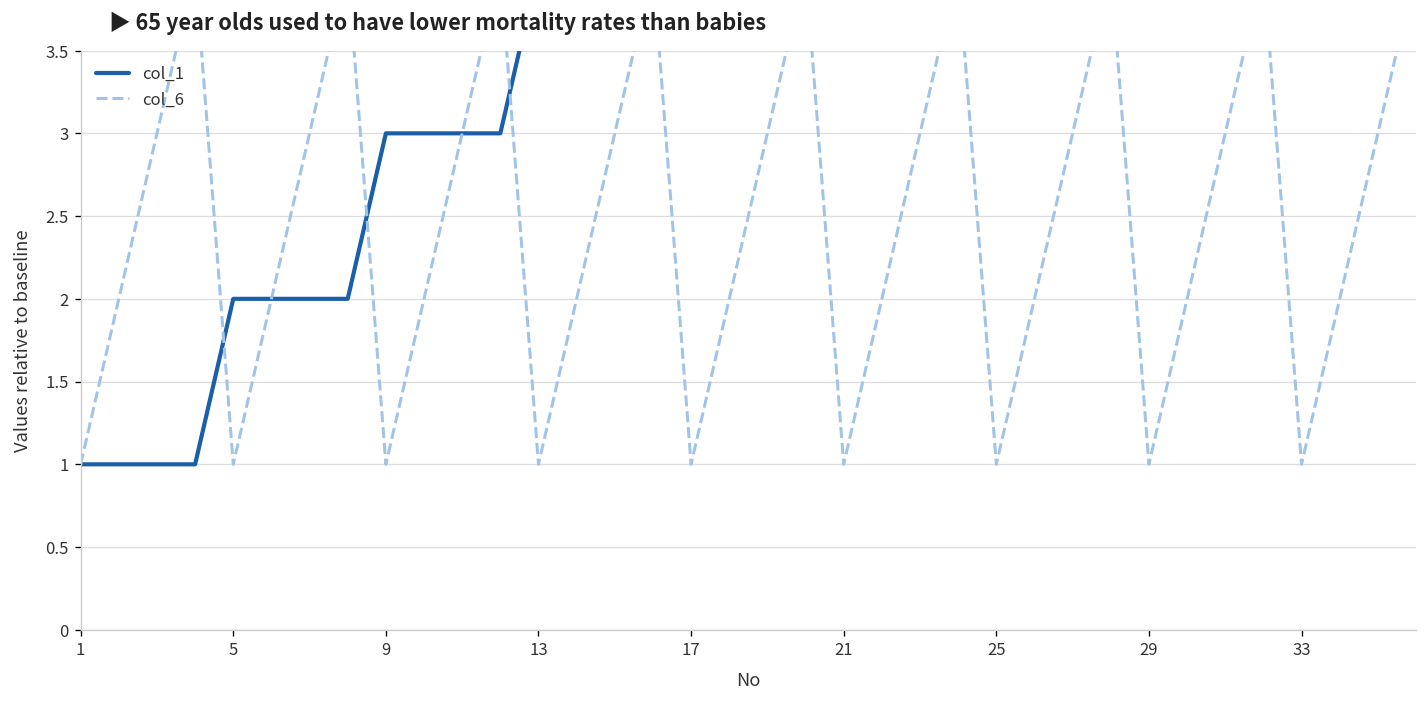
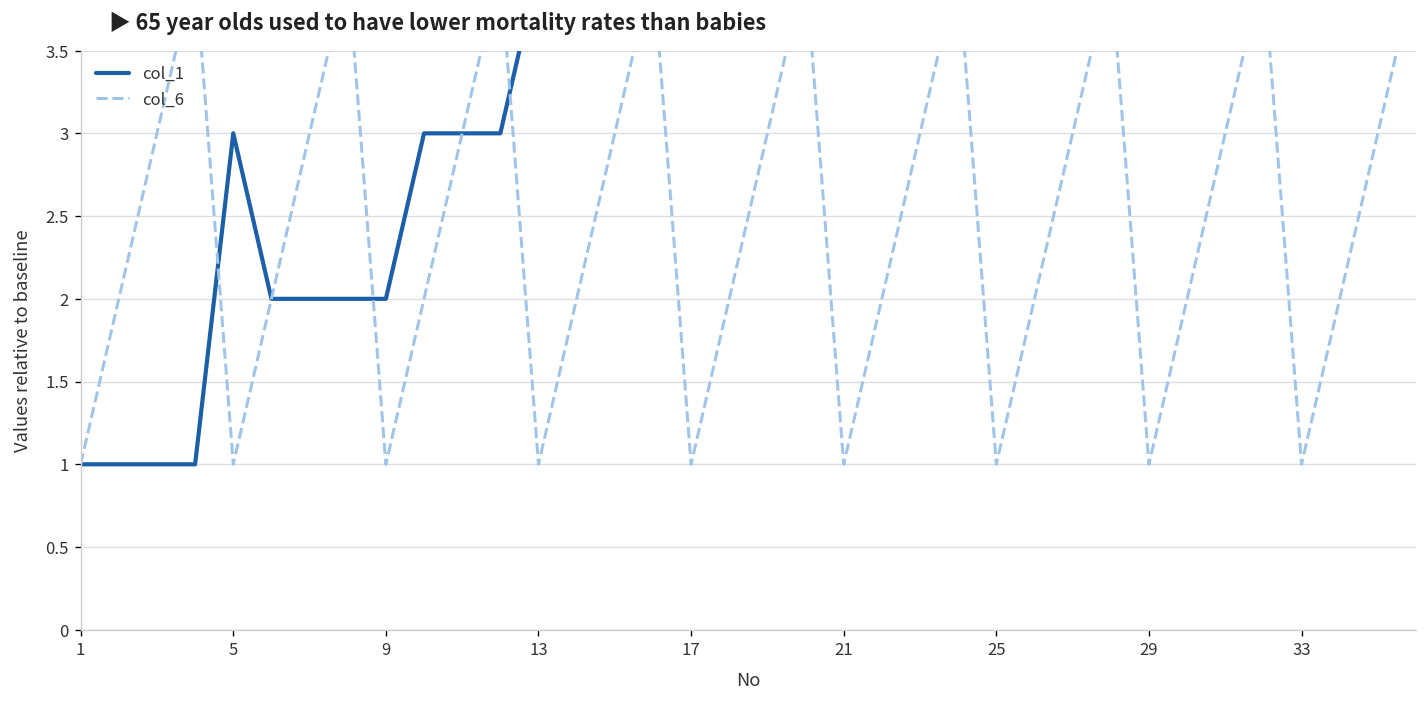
  {
    "col_1": {
-     "5": 2,
-     "9": 3
+     "5": 3,
+     "9": 2
    },
    "col_6": {
      "5": 1,
      "9": 1,
      "13": 1,
      "17": 1,
      "21": 1,
      "25": 1,
      "29": 1,
      "33": 1
    }
  }
